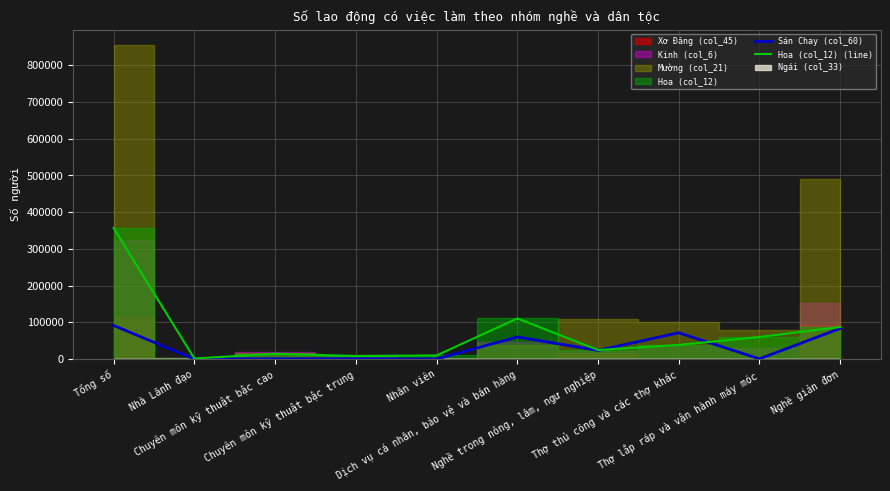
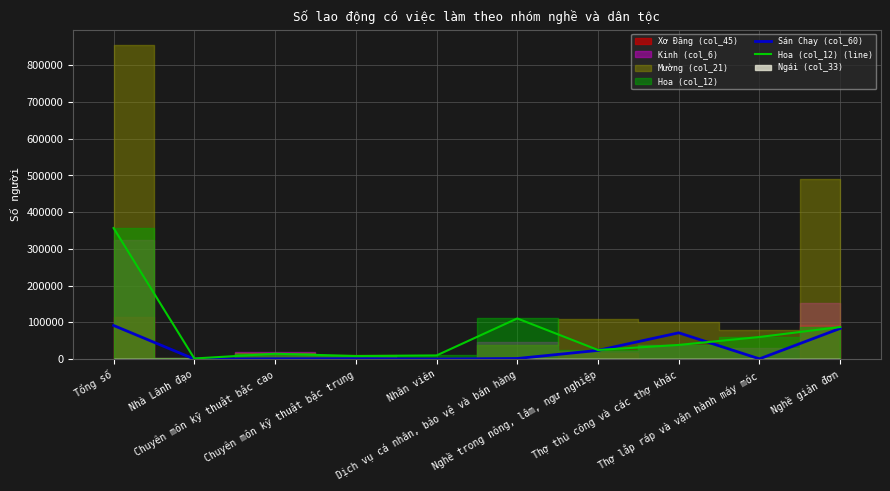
  {
    "Sán Chay (col_60)": {
      "Tổng số": 90000,
      "Chuyên môn kỹ thuật bậc cao": 0,
      "Chuyên môn kỹ thuật bậc trung": 0,
      "Nhân viên": 0,
-     "Dịch vụ cá nhân, bảo vệ và bán hàng": 60000,
+     "Dịch vụ cá nhân, bảo vệ và bán hàng": 0,
      "Thợ thủ công và các thợ khác": 70000,
      "Thợ lắp ráp và vận hành máy móc": 0
    }
  }
